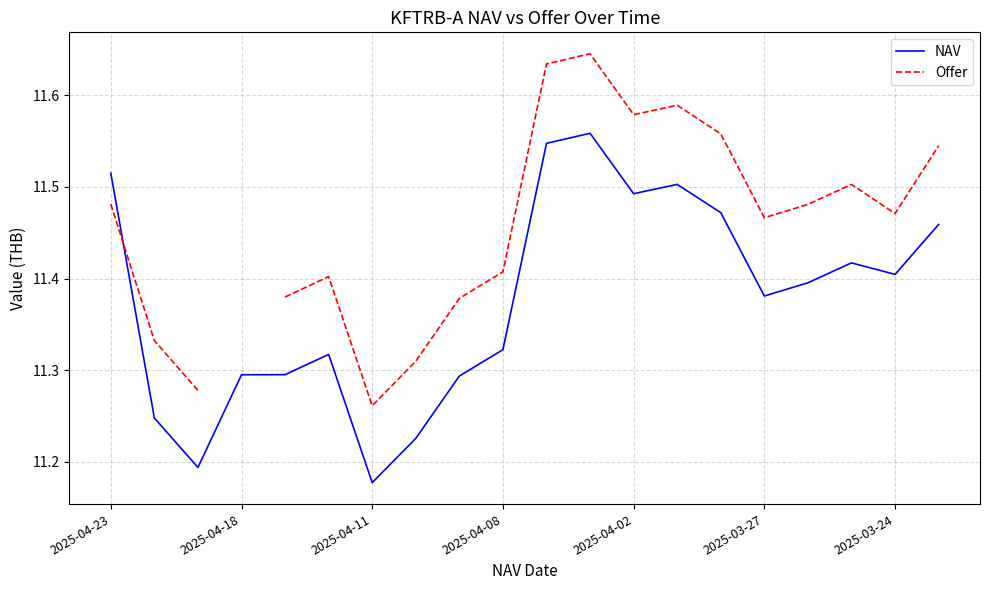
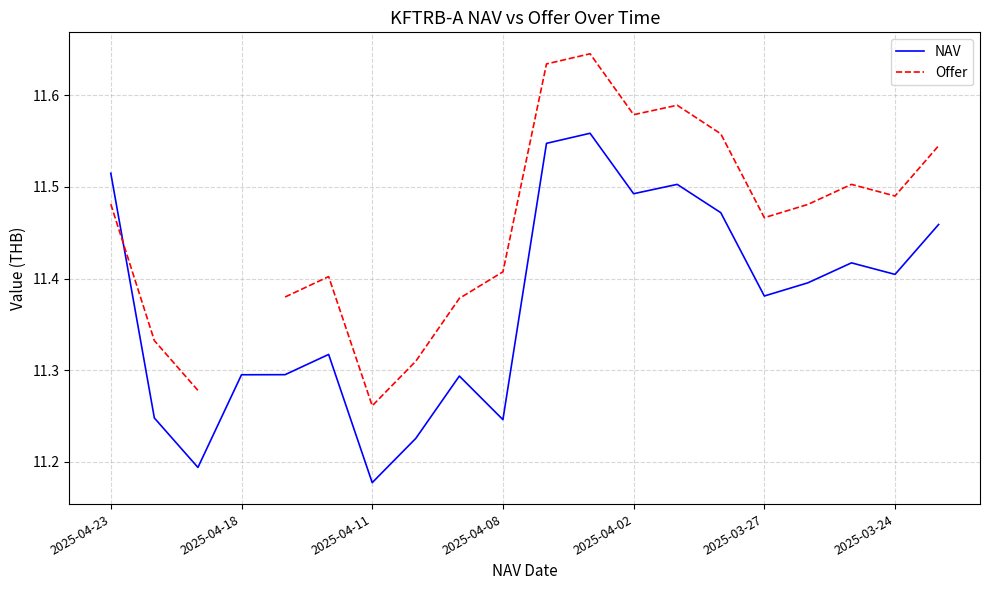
  {
    "NAV": {
      "2025-04-23": 11.52,
      "2025-04-18": 11.29,
      "2025-04-11": 11.18,
-     "2025-04-08": 11.32,
+     "2025-04-08": 11.25,
      "2025-04-02": 11.49,
      "2025-03-27": 11.38,
      "2025-03-24": 11.40
    },
    "Offer": {
      "2025-04-23": 11.48,
      "2025-04-11": 11.26,
      "2025-04-08": 11.41,
      "2025-04-02": 11.58,
      "2025-03-27": 11.47,
-     "2025-03-24": 11.47
+     "2025-03-24": 11.49
    }
  }
